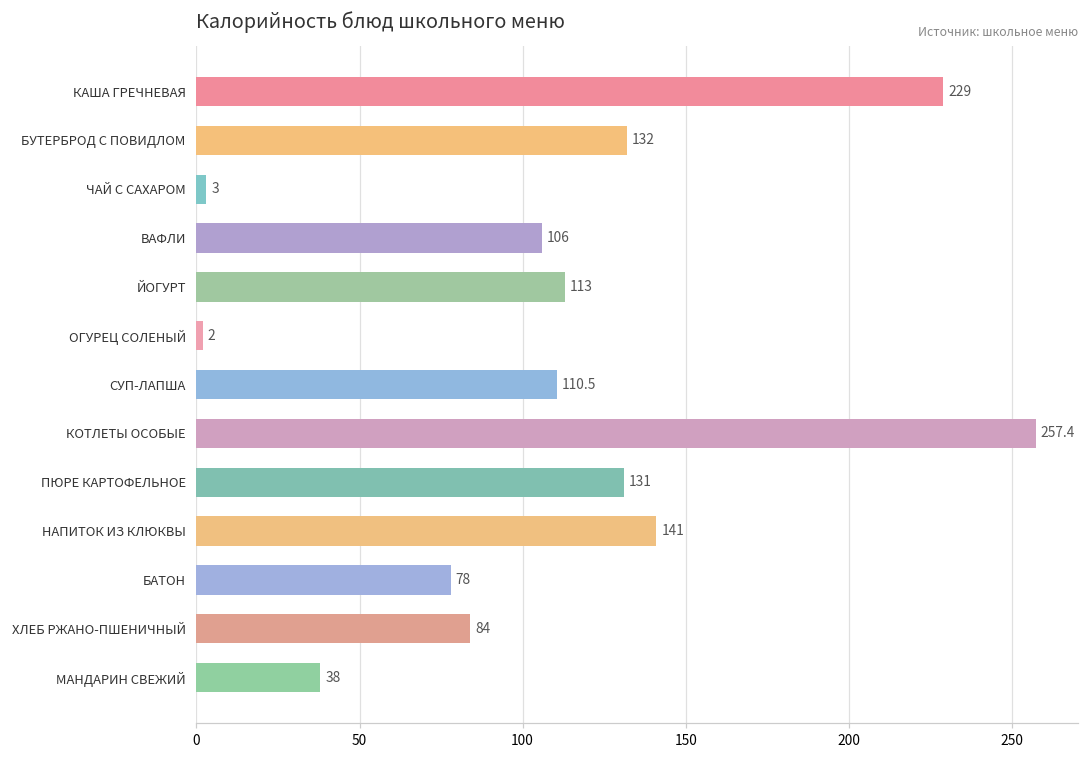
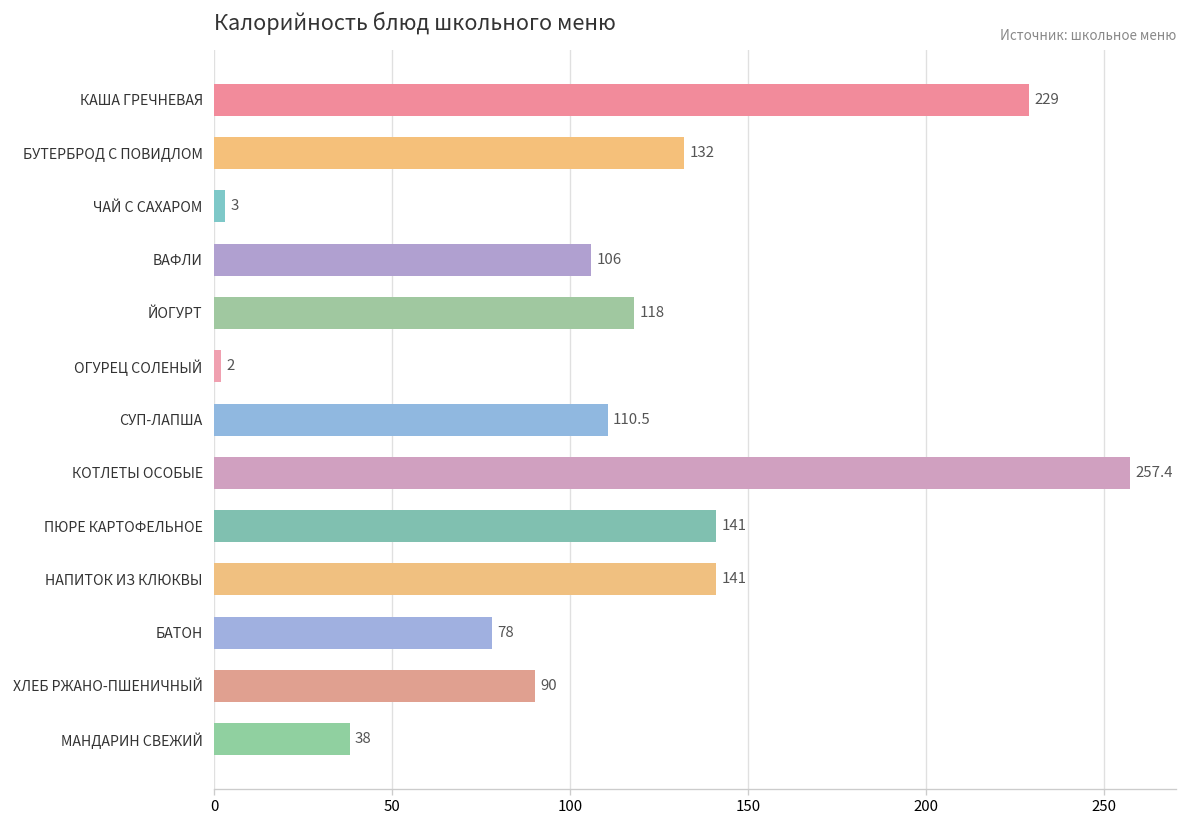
  {
    "КАША ГРЕЧНЕВАЯ": 229,
    "БУТЕРБРОД С ПОВИДЛОМ": 132,
    "ЧАЙ С САХАРОМ": 3,
    "ВАФЛИ": 106,
-   "ЙОГУРТ": 113,
+   "ЙОГУРТ": 118,
    "ОГУРЕЦ СОЛЕНЫЙ": 2,
    "СУП-ЛАПША": 110.5,
    "КОТЛЕТЫ ОСОБЫЕ": 257.4,
-   "ПЮРЕ КАРТОФЕЛЬНОЕ": 131,
+   "ПЮРЕ КАРТОФЕЛЬНОЕ": 141,
    "НАПИТОК ИЗ КЛЮКВЫ": 141,
    "БАТОН": 78,
-   "ХЛЕБ РЖАНО-ПШЕНИЧНЫЙ": 84,
+   "ХЛЕБ РЖАНО-ПШЕНИЧНЫЙ": 90,
    "МАНДАРИН СВЕЖИЙ": 38
  }
